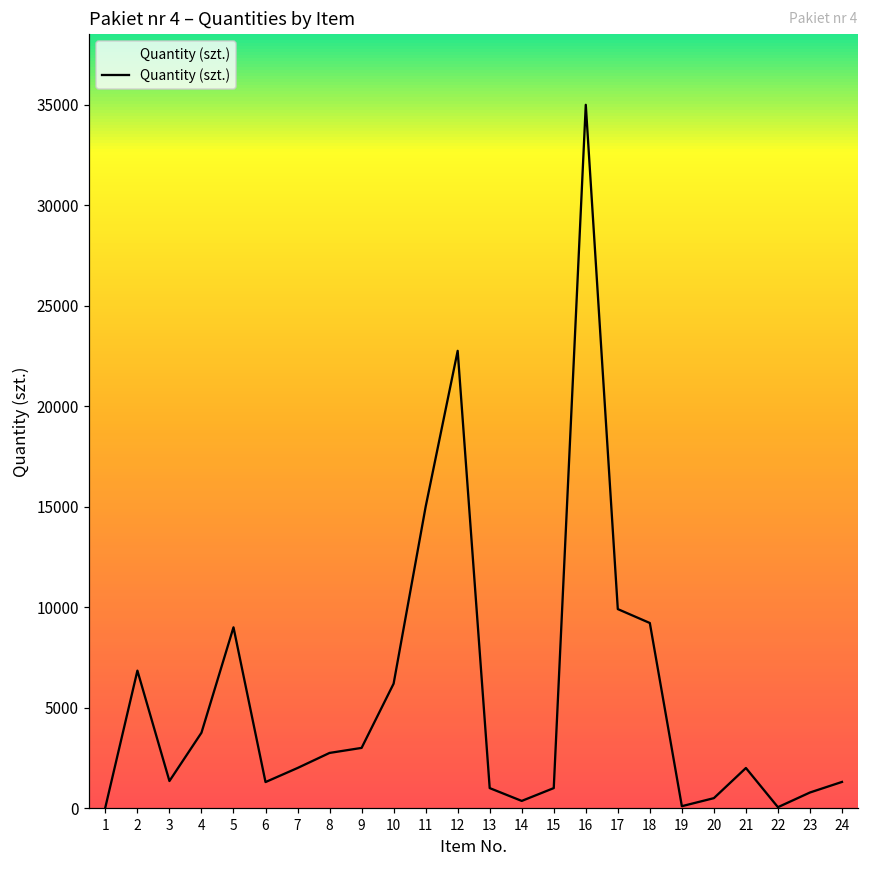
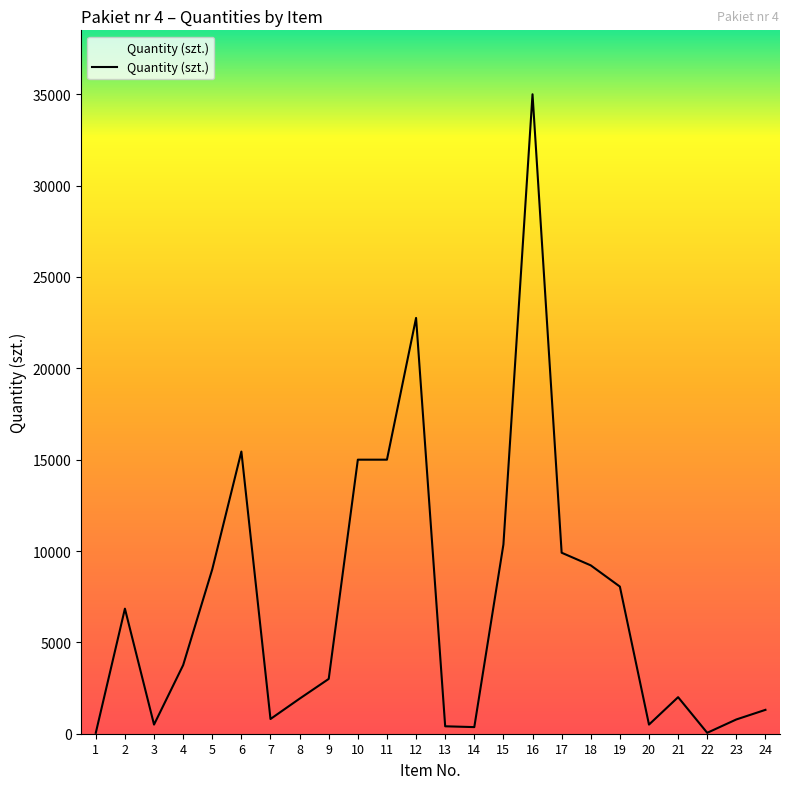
  {
    "1": 100,
    "2": 6800,
-   "3": 1400,
+   "3": 500,
    "4": 3800,
    "5": 9000,
-   "6": 1300,
-   "7": 2000,
-   "8": 2800,
+   "6": 15400,
+   "7": 800,
+   "8": 1900,
    "9": 3000,
-   "10": 6200,
+   "10": 15000,
    "11": 15000,
    "12": 22800,
-   "13": 1000,
+   "13": 400,
    "14": 400,
-   "15": 1000,
+   "15": 10400,
    "16": 35000,
    "17": 9900,
    "18": 9200,
-   "19": 100,
+   "19": 8100,
    "20": 500,
    "21": 2000,
    "22": 100,
    "23": 800,
    "24": 1300
  }
